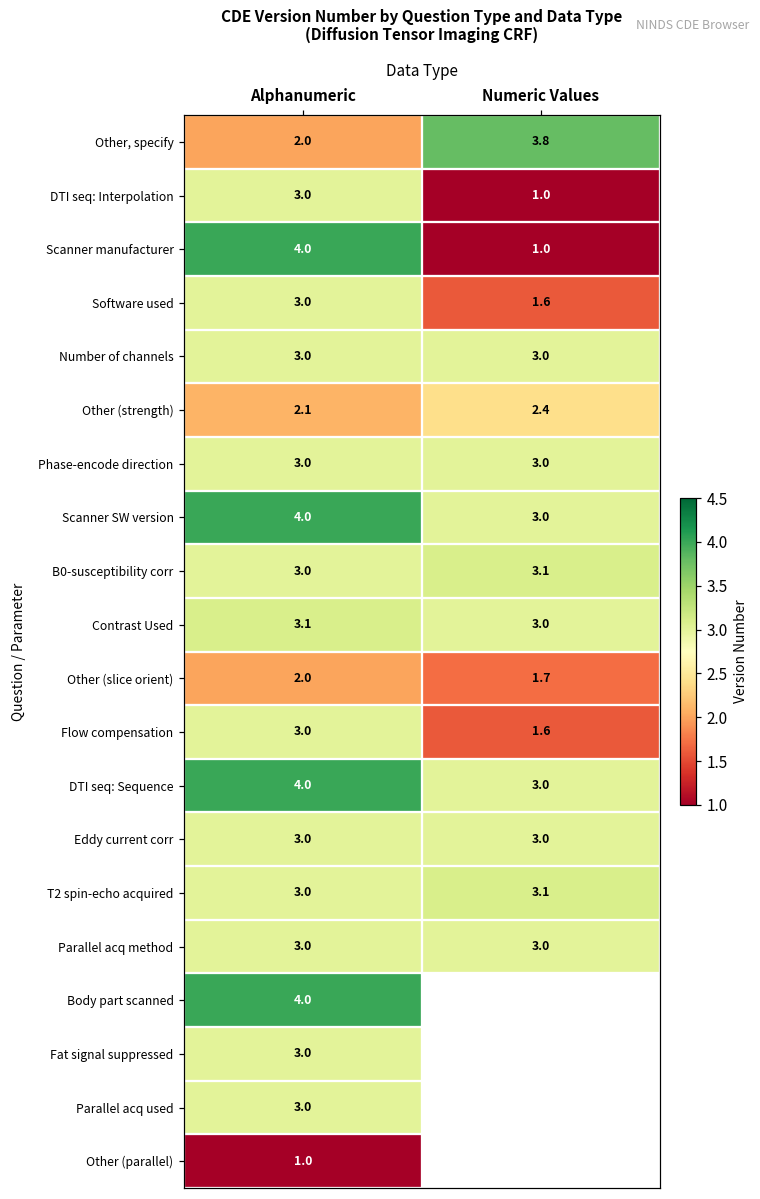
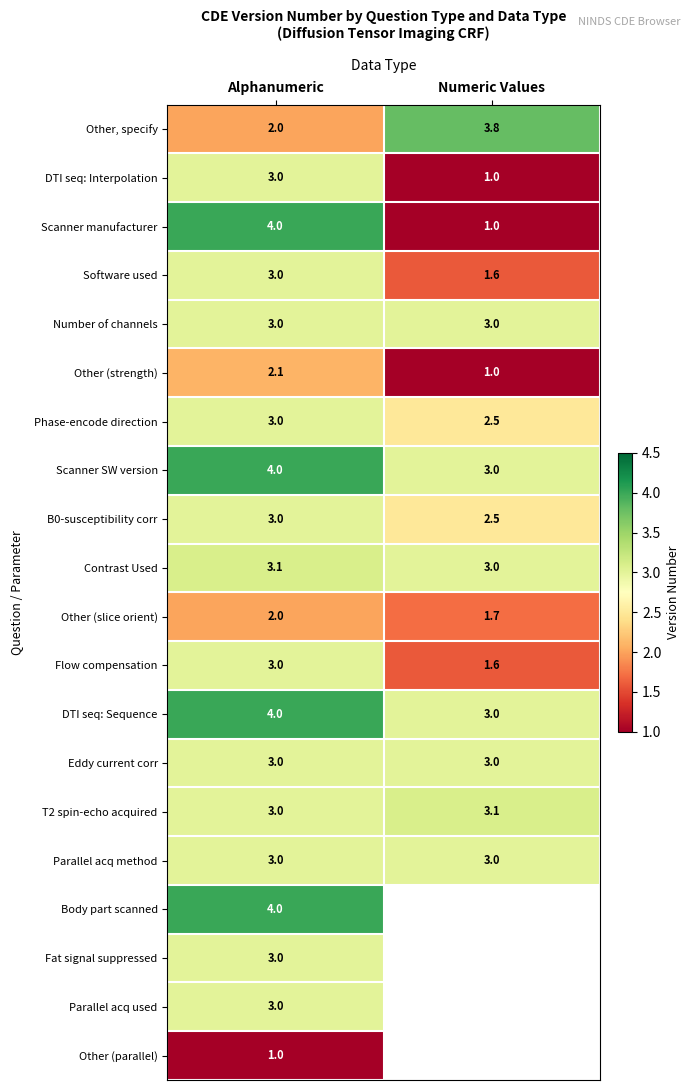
  {
    "Other, specify": {
      "Alphanumeric": 2.0,
      "Numeric Values": 3.8
    },
    "DTI seq: Interpolation": {
      "Alphanumeric": 3.0,
      "Numeric Values": 1.0
    },
    "Scanner manufacturer": {
      "Alphanumeric": 4.0,
      "Numeric Values": 1.0
    },
    "Software used": {
      "Alphanumeric": 3.0,
      "Numeric Values": 1.6
    },
    "Number of channels": {
      "Alphanumeric": 3.0,
      "Numeric Values": 3.0
    },
    "Other (strength)": {
      "Alphanumeric": 2.1,
-     "Numeric Values": 2.4
+     "Numeric Values": 1.0
    },
    "Phase-encode direction": {
      "Alphanumeric": 3.0,
-     "Numeric Values": 3.0
+     "Numeric Values": 2.5
    },
    "Scanner SW version": {
      "Alphanumeric": 4.0,
      "Numeric Values": 3.0
    },
    "B0-susceptibility corr": {
      "Alphanumeric": 3.0,
-     "Numeric Values": 3.1
+     "Numeric Values": 2.5
    },
    "Contrast Used": {
      "Alphanumeric": 3.1,
      "Numeric Values": 3.0
    },
    "Other (slice orient)": {
      "Alphanumeric": 2.0,
      "Numeric Values": 1.7
    },
    "Flow compensation": {
      "Alphanumeric": 3.0,
      "Numeric Values": 1.6
    },
    "DTI seq: Sequence": {
      "Alphanumeric": 4.0,
      "Numeric Values": 3.0
    },
    "Eddy current corr": {
      "Alphanumeric": 3.0,
      "Numeric Values": 3.0
    },
    "T2 spin-echo acquired": {
      "Alphanumeric": 3.0,
      "Numeric Values": 3.1
    },
    "Parallel acq method": {
      "Alphanumeric": 3.0,
      "Numeric Values": 3.0
    },
    "Body part scanned": {
      "Alphanumeric": 4.0
    },
    "Fat signal suppressed": {
      "Alphanumeric": 3.0
    },
    "Parallel acq used": {
      "Alphanumeric": 3.0
    },
    "Other (parallel)": {
      "Alphanumeric": 1.0
    }
  }
